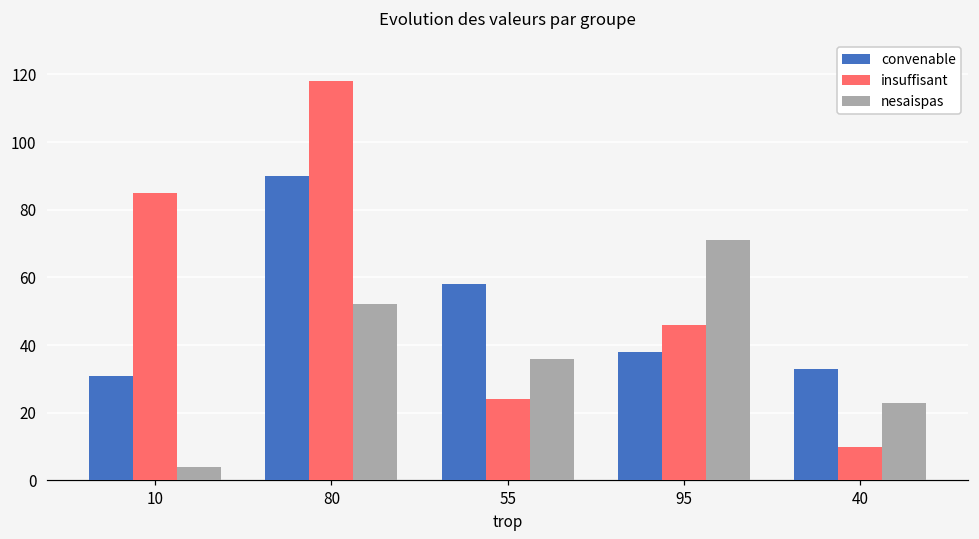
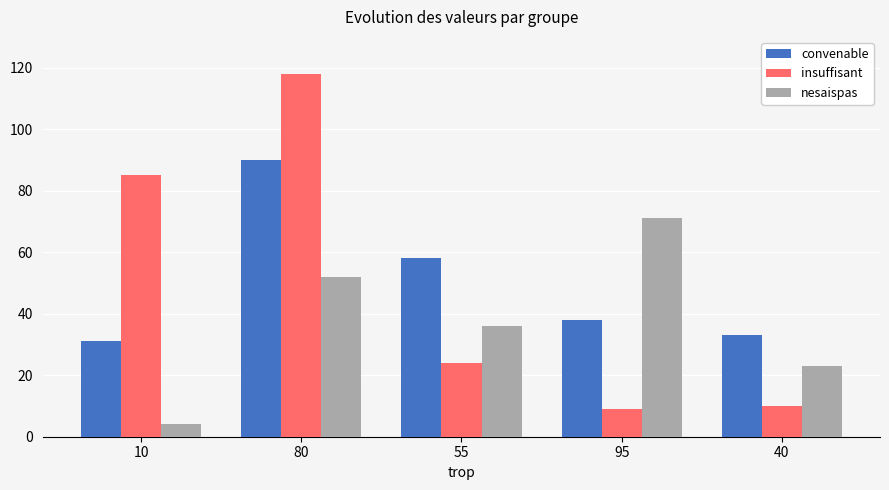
  {
    "convenable": {
      "10": 31,
      "80": 90,
      "55": 58,
      "95": 38,
      "40": 33
    },
    "insuffisant": {
      "10": 85,
      "80": 118,
      "55": 24,
-     "95": 46,
+     "95": 9,
      "40": 10
    },
    "nesaispas": {
      "10": 4,
      "80": 52,
      "55": 36,
      "95": 71,
      "40": 23
    }
  }
